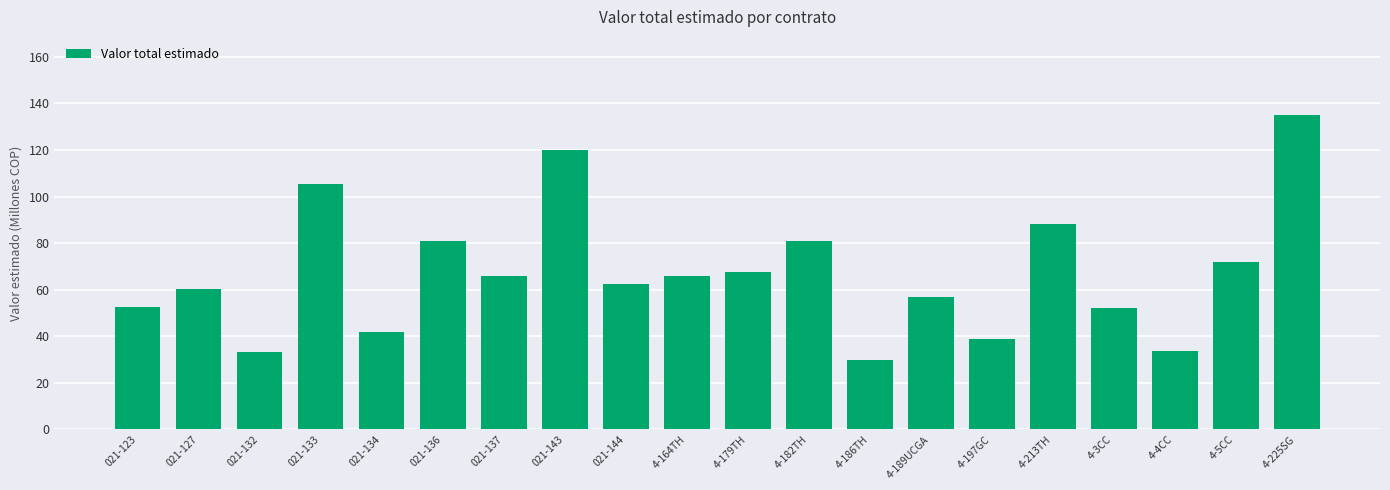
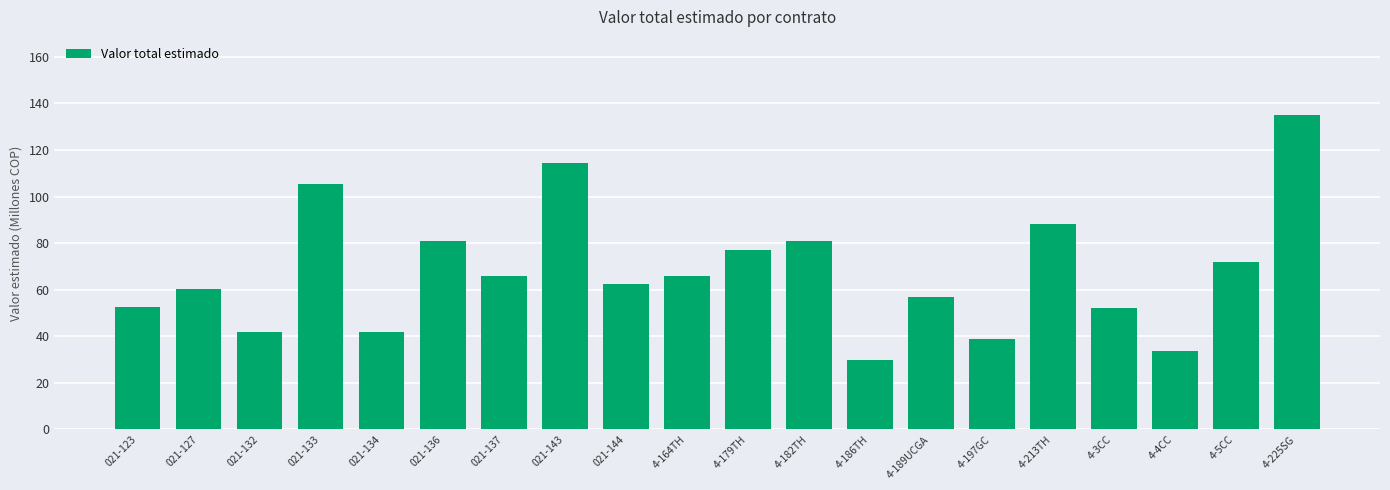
  {
    "021-123": 53,
    "021-127": 61,
-   "021-132": 33,
+   "021-132": 42,
    "021-133": 106,
    "021-134": 42,
    "021-136": 81,
    "021-137": 66,
-   "021-143": 120,
+   "021-143": 114,
    "021-144": 62,
    "4-164TH": 66,
-   "4-179TH": 68,
+   "4-179TH": 77,
    "4-182TH": 81,
    "4-186TH": 30,
    "4-189UCGA": 57,
    "4-197GC": 39,
    "4-213TH": 88,
    "4-3CC": 52,
    "4-4CC": 34,
    "4-5CC": 72,
    "4-225SG": 135
  }
